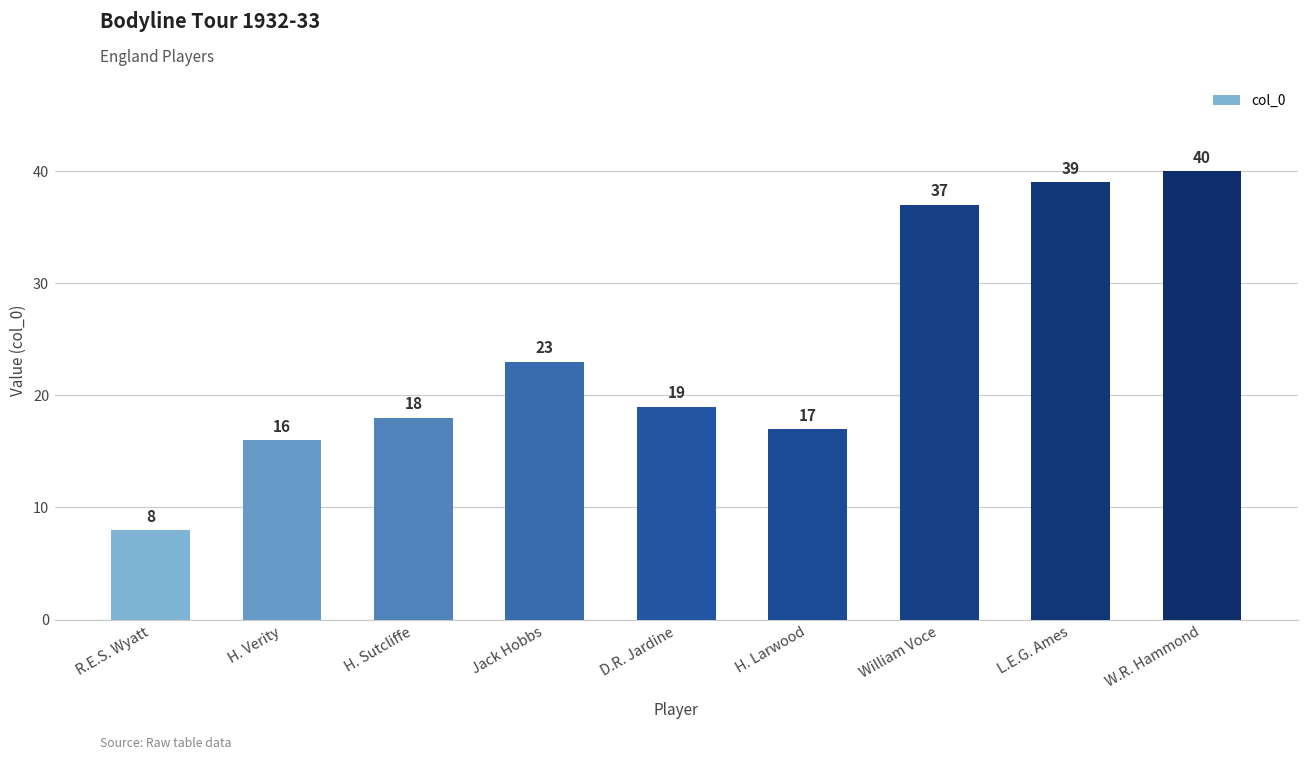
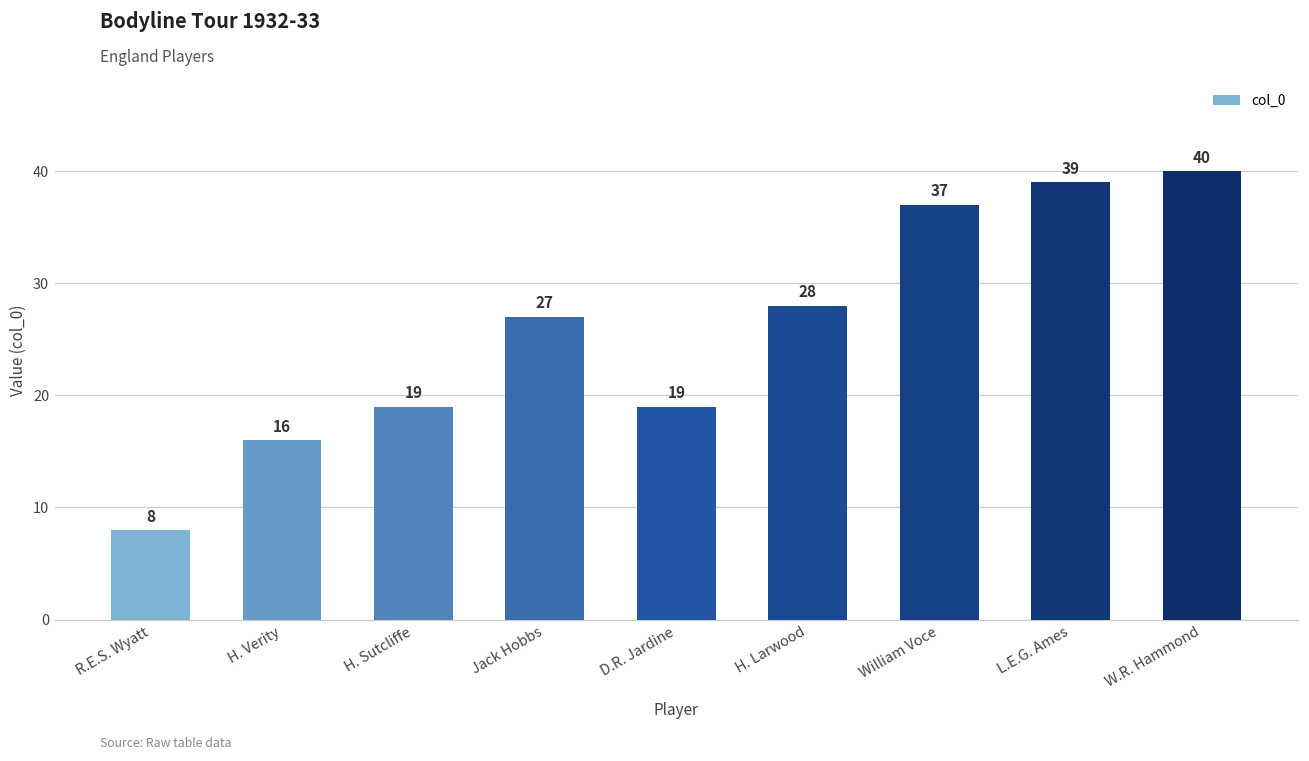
  {
    "R.E.S. Wyatt": 8,
    "H. Verity": 16,
-   "H. Sutcliffe": 18,
-   "Jack Hobbs": 23,
+   "H. Sutcliffe": 19,
+   "Jack Hobbs": 27,
    "D.R. Jardine": 19,
-   "H. Larwood": 17,
+   "H. Larwood": 28,
    "William Voce": 37,
    "L.E.G. Ames": 39,
    "W.R. Hammond": 40
  }
